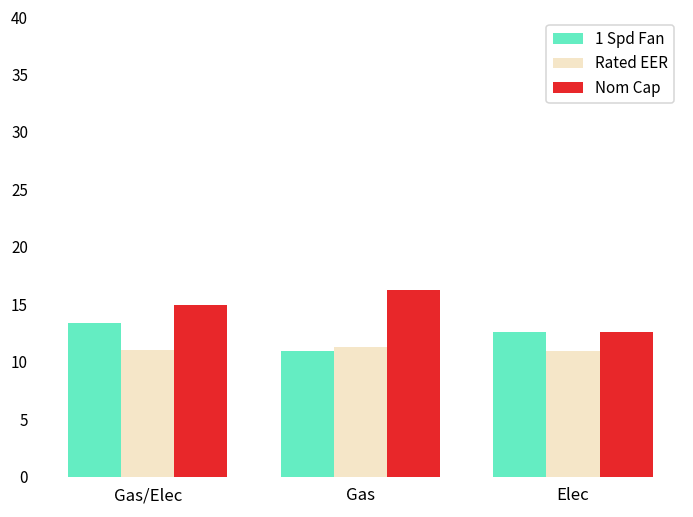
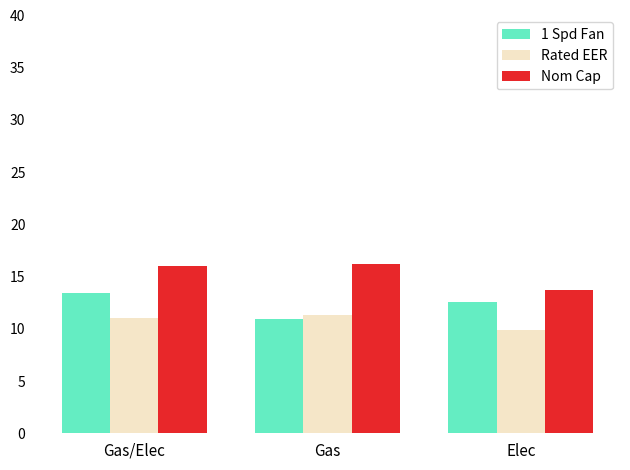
  {
    "1 Spd Fan": {
      "Gas/Elec": 13.4,
      "Gas": 10.9,
      "Elec": 12.6
    },
    "Rated EER": {
      "Gas/Elec": 11.1,
      "Gas": 11.3,
-     "Elec": 10.9
+     "Elec": 9.9
    },
    "Nom Cap": {
-     "Gas/Elec": 14.9,
+     "Gas/Elec": 16.0,
      "Gas": 16.3,
-     "Elec": 12.6
+     "Elec": 13.8
    }
  }
